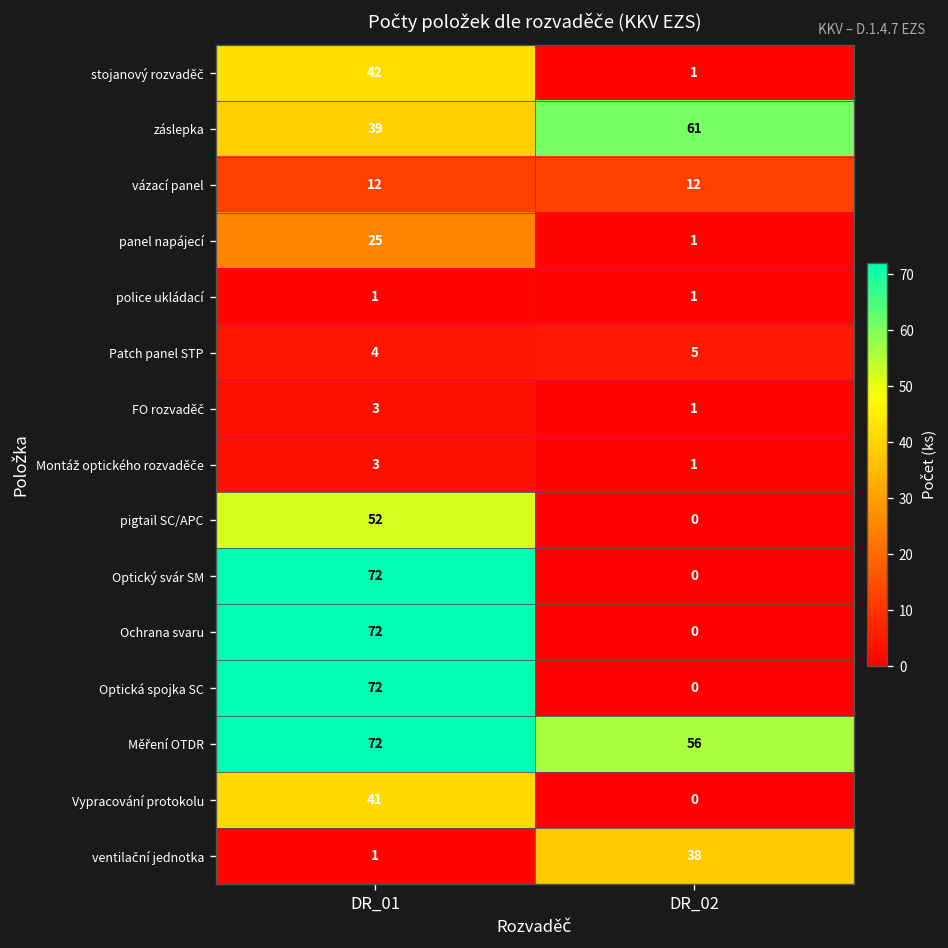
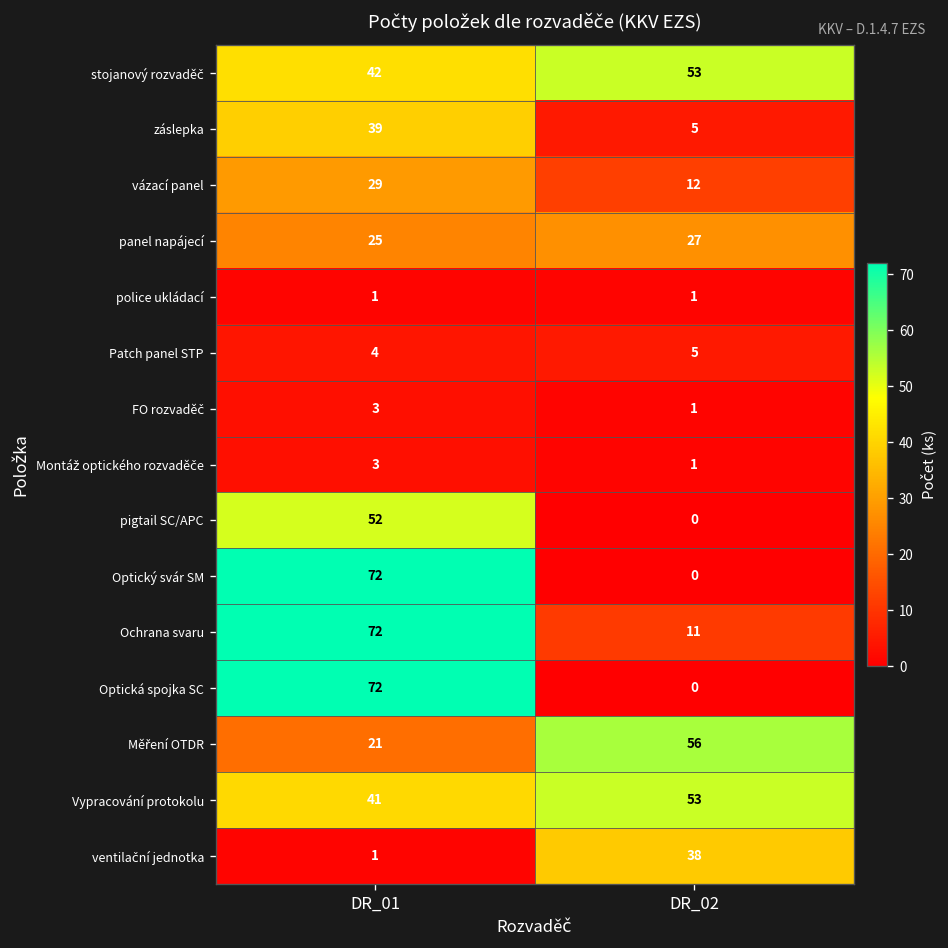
  {
    "stojanový rozvaděč": {
      "DR_01": 42,
-     "DR_02": 1
+     "DR_02": 53
    },
    "záslepka": {
      "DR_01": 39,
-     "DR_02": 61
+     "DR_02": 5
    },
    "vázací panel": {
-     "DR_01": 12,
+     "DR_01": 29,
      "DR_02": 12
    },
    "panel napájecí": {
      "DR_01": 25,
-     "DR_02": 1
+     "DR_02": 27
    },
    "police ukládací": {
      "DR_01": 1,
      "DR_02": 1
    },
    "Patch panel STP": {
      "DR_01": 4,
      "DR_02": 5
    },
    "FO rozvaděč": {
      "DR_01": 3,
      "DR_02": 1
    },
    "Montáž optického rozvaděče": {
      "DR_01": 3,
      "DR_02": 1
    },
    "pigtail SC/APC": {
      "DR_01": 52,
      "DR_02": 0
    },
    "Optický svár SM": {
      "DR_01": 72,
      "DR_02": 0
    },
    "Ochrana svaru": {
      "DR_01": 72,
-     "DR_02": 0
+     "DR_02": 11
    },
    "Optická spojka SC": {
      "DR_01": 72,
      "DR_02": 0
    },
    "Měření OTDR": {
-     "DR_01": 72,
+     "DR_01": 21,
      "DR_02": 56
    },
    "Vypracování protokolu": {
      "DR_01": 41,
-     "DR_02": 0
+     "DR_02": 53
    },
    "ventilační jednotka": {
      "DR_01": 1,
      "DR_02": 38
    }
  }
